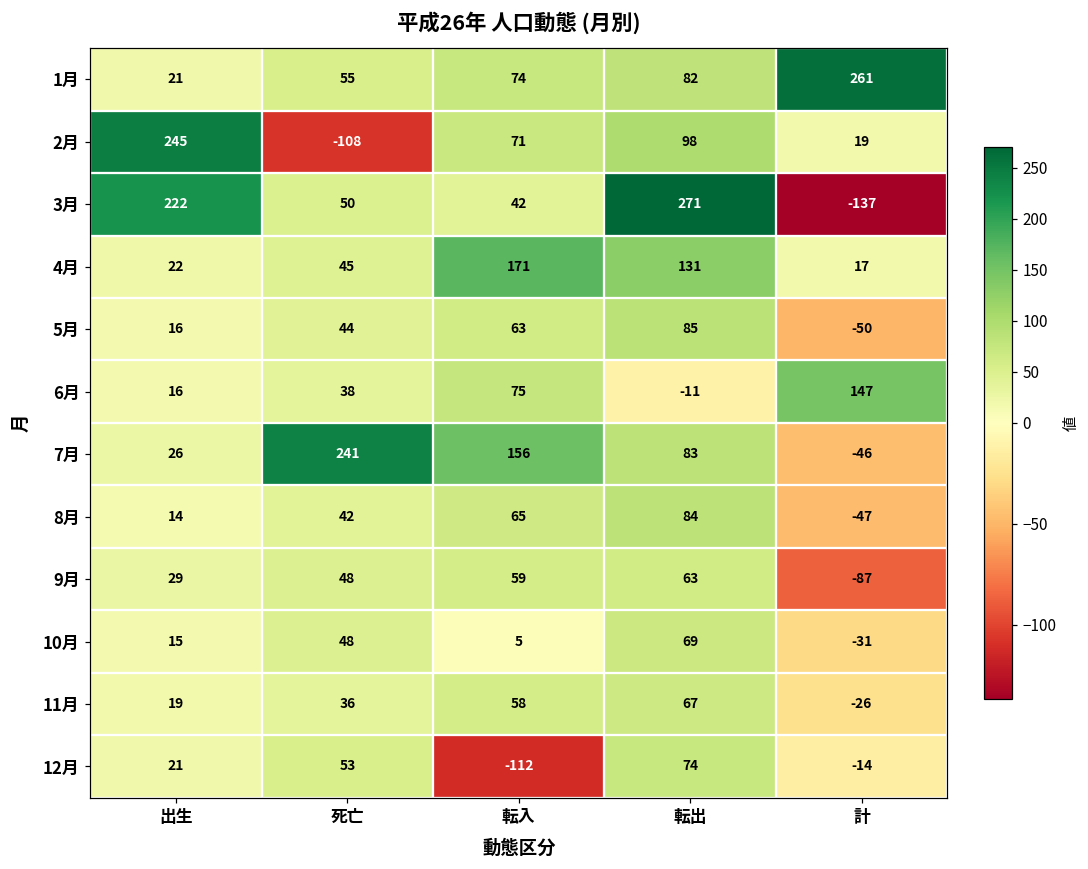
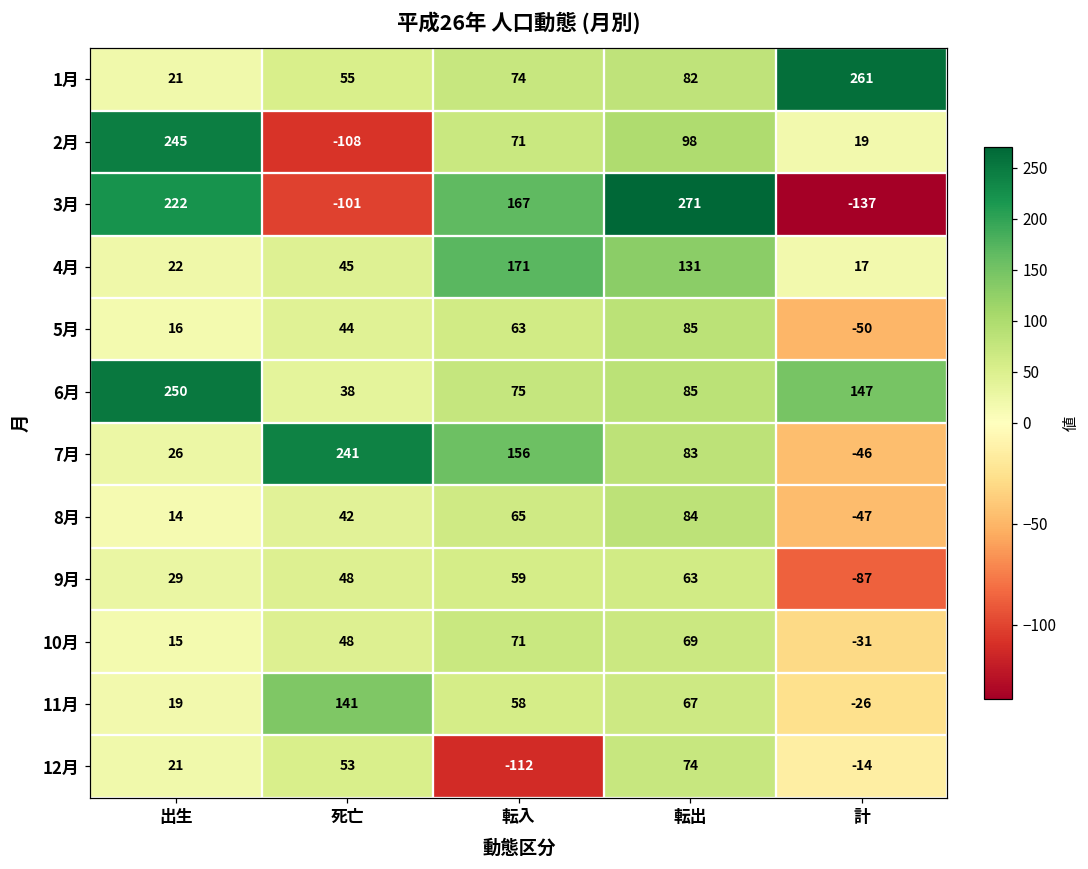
  {
    "1月": {
      "出生": 21,
      "死亡": 55,
      "転入": 74,
      "転出": 82,
      "計": 261
    },
    "2月": {
      "出生": 245,
      "死亡": -108,
      "転入": 71,
      "転出": 98,
      "計": 19
    },
    "3月": {
      "出生": 222,
-     "死亡": 50,
-     "転入": 42,
+     "死亡": -101,
+     "転入": 167,
      "転出": 271,
      "計": -137
    },
    "4月": {
      "出生": 22,
      "死亡": 45,
      "転入": 171,
      "転出": 131,
      "計": 17
    },
    "5月": {
      "出生": 16,
      "死亡": 44,
      "転入": 63,
      "転出": 85,
      "計": -50
    },
    "6月": {
-     "出生": 16,
+     "出生": 250,
      "死亡": 38,
      "転入": 75,
-     "転出": -11,
+     "転出": 85,
      "計": 147
    },
    "7月": {
      "出生": 26,
      "死亡": 241,
      "転入": 156,
      "転出": 83,
      "計": -46
    },
    "8月": {
      "出生": 14,
      "死亡": 42,
      "転入": 65,
      "転出": 84,
      "計": -47
    },
    "9月": {
      "出生": 29,
      "死亡": 48,
      "転入": 59,
      "転出": 63,
      "計": -87
    },
    "10月": {
      "出生": 15,
      "死亡": 48,
-     "転入": 5,
+     "転入": 71,
      "転出": 69,
      "計": -31
    },
    "11月": {
      "出生": 19,
-     "死亡": 36,
+     "死亡": 141,
      "転入": 58,
      "転出": 67,
      "計": -26
    },
    "12月": {
      "出生": 21,
      "死亡": 53,
      "転入": -112,
      "転出": 74,
      "計": -14
    }
  }
